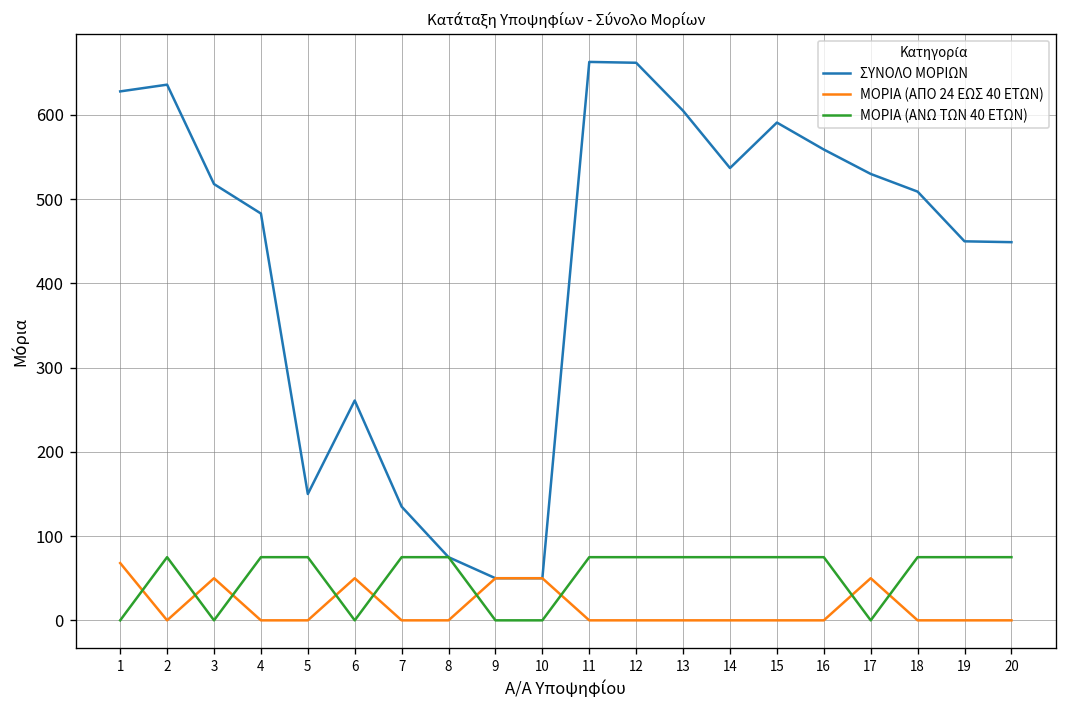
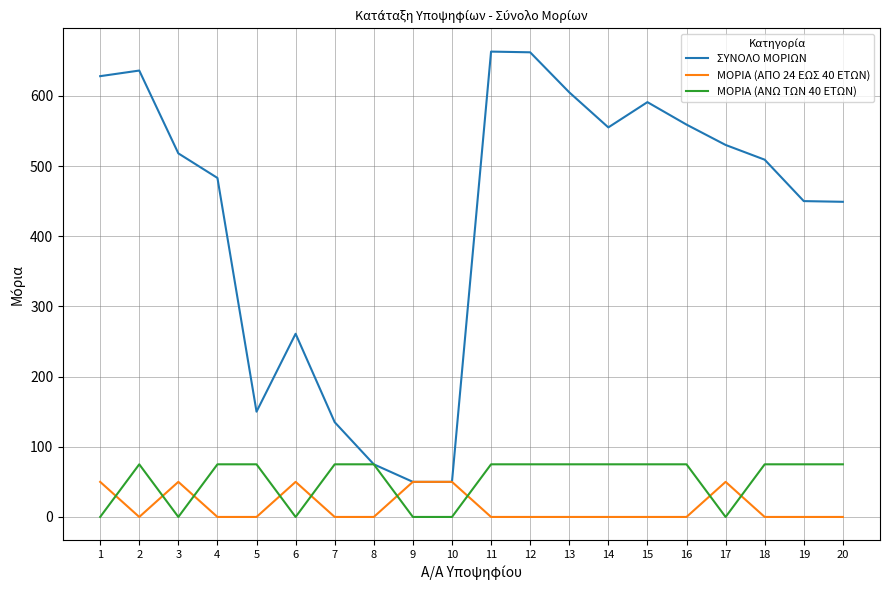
  {
    "ΣΥΝΟΛΟ ΜΟΡΙΩΝ": {
      "1": 630,
      "2": 640,
      "3": 520,
      "4": 480,
      "5": 150,
      "6": 260,
      "7": 140,
      "11": 660,
      "12": 660,
      "13": 610,
-     "14": 540,
+     "14": 560,
      "15": 590,
      "16": 560,
      "17": 530,
      "18": 510,
      "19": 450,
      "20": 450
    },
    "ΜΟΡΙΑ (ΑΠΟ 24 ΕΩΣ 40 ΕΤΩΝ)": {
-     "1": 70,
+     "1": 50,
      "2": 0,
      "3": 50,
      "4": 0,
      "5": 0,
      "6": 50,
      "7": 0,
      "8": 0,
      "11": 0,
      "12": 0,
      "13": 0,
      "14": 0,
      "15": 0,
      "16": 0,
      "17": 50,
      "18": 0,
      "19": 0,
      "20": 0
    },
    "ΜΟΡΙΑ (ΑΝΩ ΤΩΝ 40 ΕΤΩΝ)": {
      "1": 0,
      "2": 80,
      "3": 0,
      "4": 80,
      "5": 80,
      "6": 0,
      "7": 80,
      "9": 0,
      "10": 0,
      "11": 80,
      "12": 80,
      "13": 80,
      "14": 80,
      "15": 80,
      "16": 80,
      "17": 0,
      "18": 80,
      "19": 80,
      "20": 80
    }
  }
